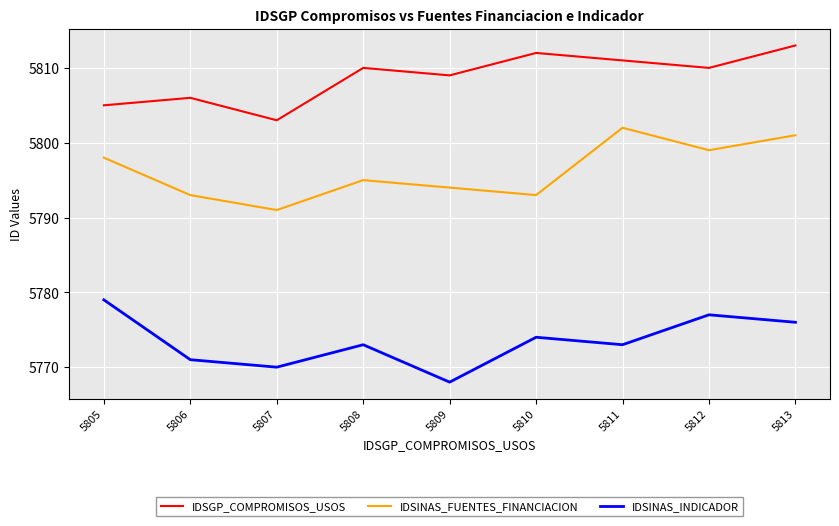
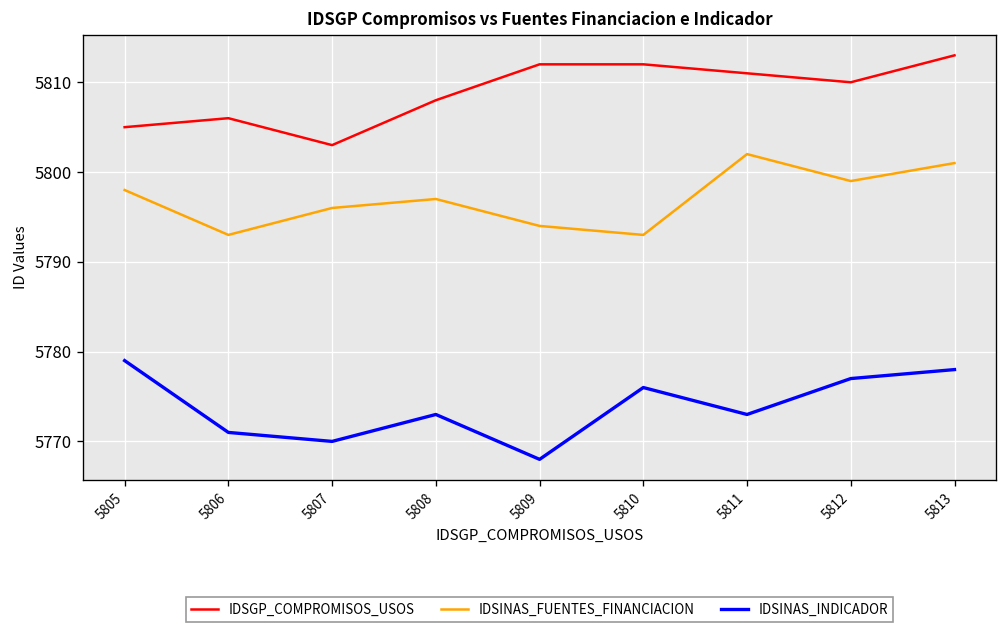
  {
    "IDSGP_COMPROMISOS_USOS": {
      "5805": 5805,
      "5806": 5806,
      "5807": 5803,
-     "5808": 5810,
-     "5809": 5809,
+     "5808": 5808,
+     "5809": 5812,
      "5810": 5812,
      "5811": 5811,
      "5812": 5810,
      "5813": 5813
    },
    "IDSINAS_FUENTES_FINANCIACION": {
      "5805": 5798,
      "5806": 5793,
-     "5807": 5791,
-     "5808": 5795,
+     "5807": 5796,
+     "5808": 5797,
      "5809": 5794,
      "5810": 5793,
      "5811": 5802,
      "5812": 5799,
      "5813": 5801
    },
    "IDSINAS_INDICADOR": {
      "5805": 5779,
      "5806": 5771,
      "5807": 5770,
      "5808": 5773,
      "5809": 5768,
-     "5810": 5774,
+     "5810": 5776,
      "5811": 5773,
      "5812": 5777,
-     "5813": 5776
+     "5813": 5778
    }
  }
